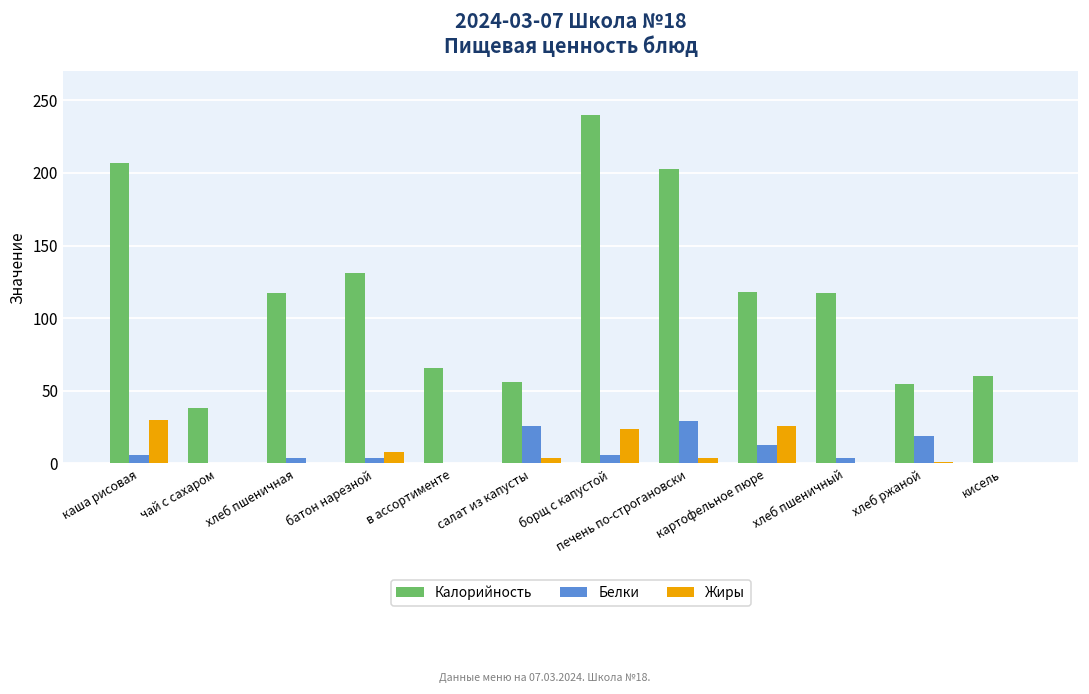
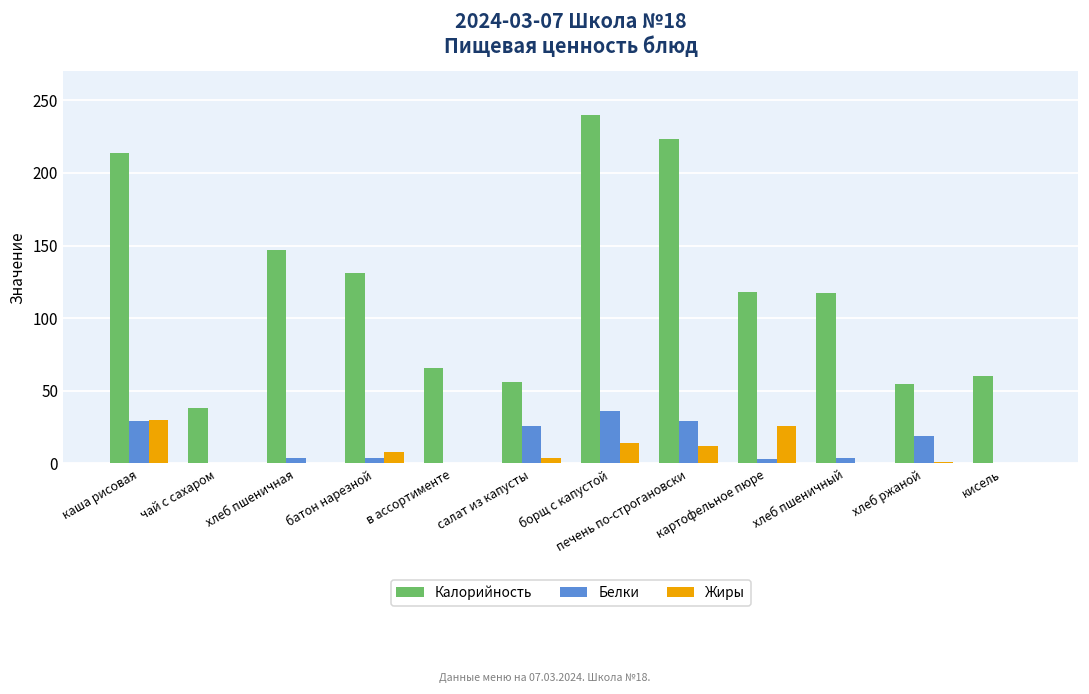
  {
    "Калорийность": {
-     "каша рисовая": 207,
+     "каша рисовая": 214,
      "чай с сахаром": 38,
-     "хлеб пшеничная": 117,
+     "хлеб пшеничная": 147,
      "батон нарезной": 131,
      "в ассортименте": 66,
      "салат из капусты": 56,
      "борщ с капустой": 240,
-     "печень по-строгановски": 203,
+     "печень по-строгановски": 223,
      "картофельное пюре": 118,
      "хлеб пшеничный": 117,
      "хлеб ржаной": 55,
      "кисель": 60
    },
    "Белки": {
-     "каша рисовая": 6,
+     "каша рисовая": 29,
      "чай с сахаром": 0,
      "хлеб пшеничная": 4,
      "батон нарезной": 4,
      "в ассортименте": 0,
      "салат из капусты": 26,
-     "борщ с капустой": 6,
+     "борщ с капустой": 36,
      "печень по-строгановски": 29,
-     "картофельное пюре": 13,
+     "картофельное пюре": 3,
      "хлеб пшеничный": 4,
      "хлеб ржаной": 19,
      "кисель": 0
    },
    "Жиры": {
      "каша рисовая": 30,
      "чай с сахаром": 0,
      "хлеб пшеничная": 0,
      "батон нарезной": 8,
      "в ассортименте": 0,
      "салат из капусты": 4,
-     "борщ с капустой": 24,
-     "печень по-строгановски": 4,
+     "борщ с капустой": 14,
+     "печень по-строгановски": 12,
      "картофельное пюре": 26,
      "хлеб пшеничный": 0,
      "кисель": 0
    }
  }
